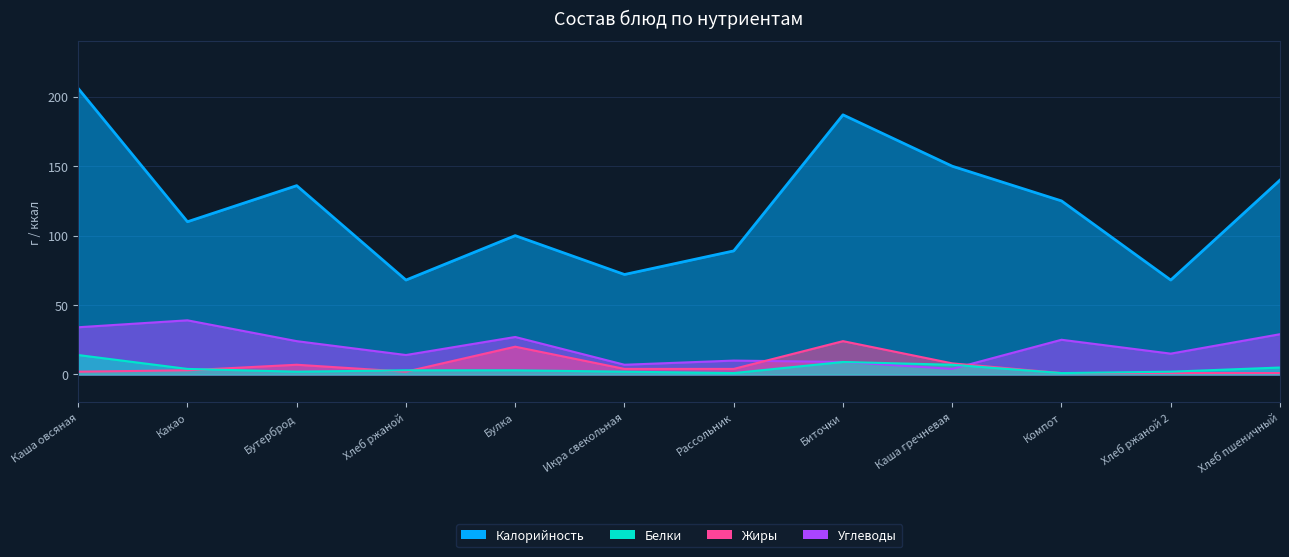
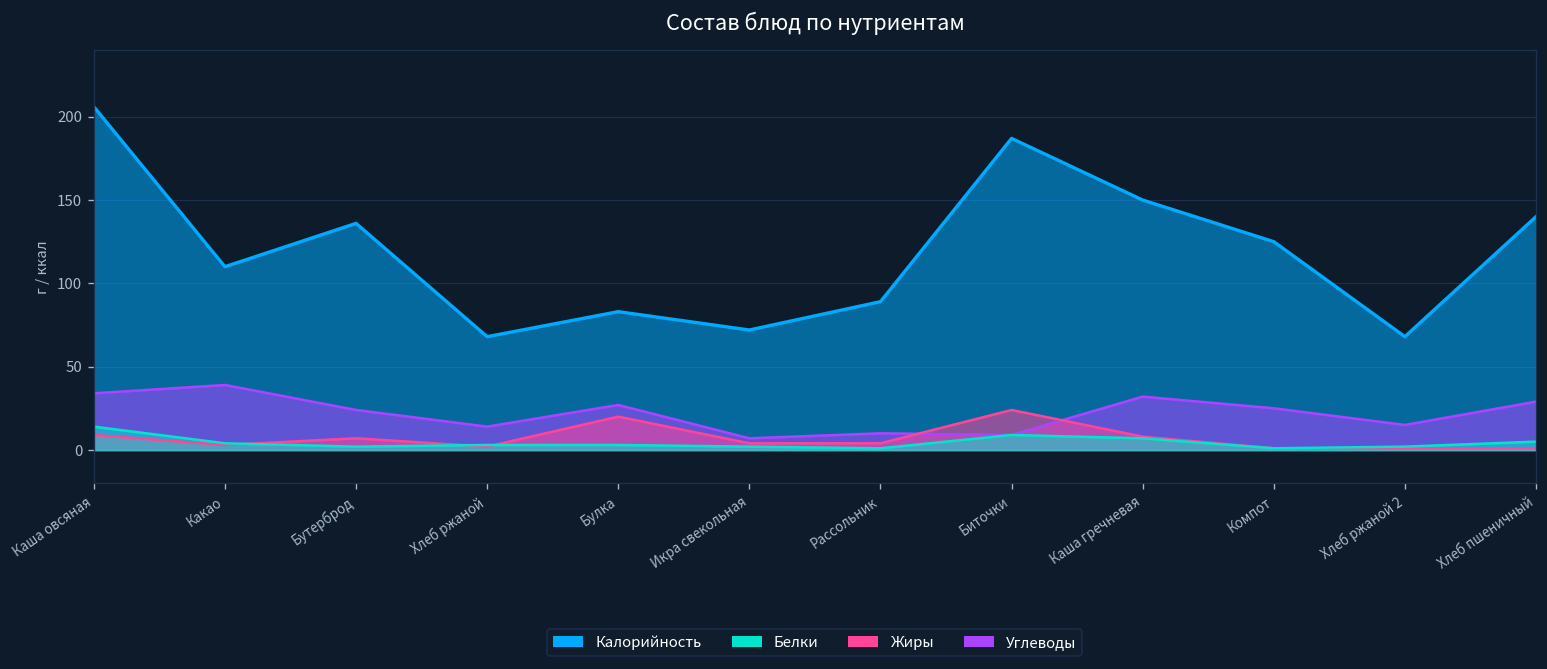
  {
    "Калорийность": {
      "Каша овсяная": 206,
      "Какао": 110,
      "Бутерброд": 136,
      "Хлеб ржаной": 68,
-     "Булка": 100,
+     "Булка": 83,
      "Икра свекольная": 72,
      "Рассольник": 89,
      "Биточки": 187,
      "Каша гречневая": 150,
      "Компот": 125,
      "Хлеб ржаной 2": 68,
      "Хлеб пшеничный": 140
    },
    "Углеводы": {
      "Каша овсяная": 34,
      "Какао": 39,
      "Бутерброд": 24,
      "Хлеб ржаной": 14,
      "Булка": 27,
      "Икра свекольная": 7,
      "Рассольник": 10,
-     "Каша гречневая": 4,
+     "Каша гречневая": 32,
      "Компот": 25,
      "Хлеб ржаной 2": 15,
      "Хлеб пшеничный": 29
    },
    "Жиры": {
-     "Каша овсяная": 2,
+     "Каша овсяная": 9,
      "Бутерброд": 7,
      "Булка": 20,
      "Икра свекольная": 4,
      "Рассольник": 4,
      "Биточки": 24,
      "Хлеб пшеничный": 1
    },
    "Белки": {
      "Каша овсяная": 14,
      "Бутерброд": 2,
      "Булка": 3,
      "Икра свекольная": 2,
      "Рассольник": 1,
      "Хлеб пшеничный": 5
    }
  }
